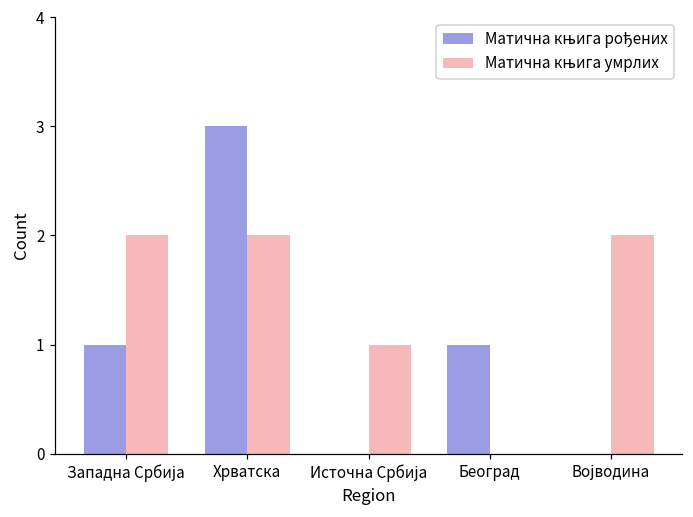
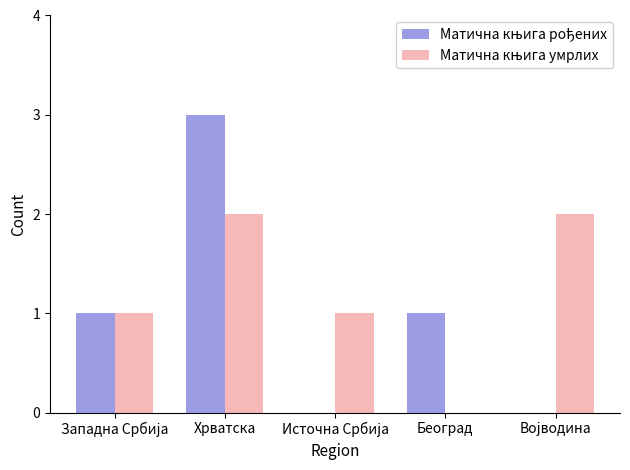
  {
    "Матична књига рођених": {
      "Западна Србија": 1,
      "Хрватска": 3,
      "Источна Србија": 0,
      "Београд": 1,
      "Војводина": 0
    },
    "Матична књига умрлих": {
-     "Западна Србија": 2,
+     "Западна Србија": 1,
      "Хрватска": 2,
      "Источна Србија": 1,
      "Београд": 0,
      "Војводина": 2
    }
  }
